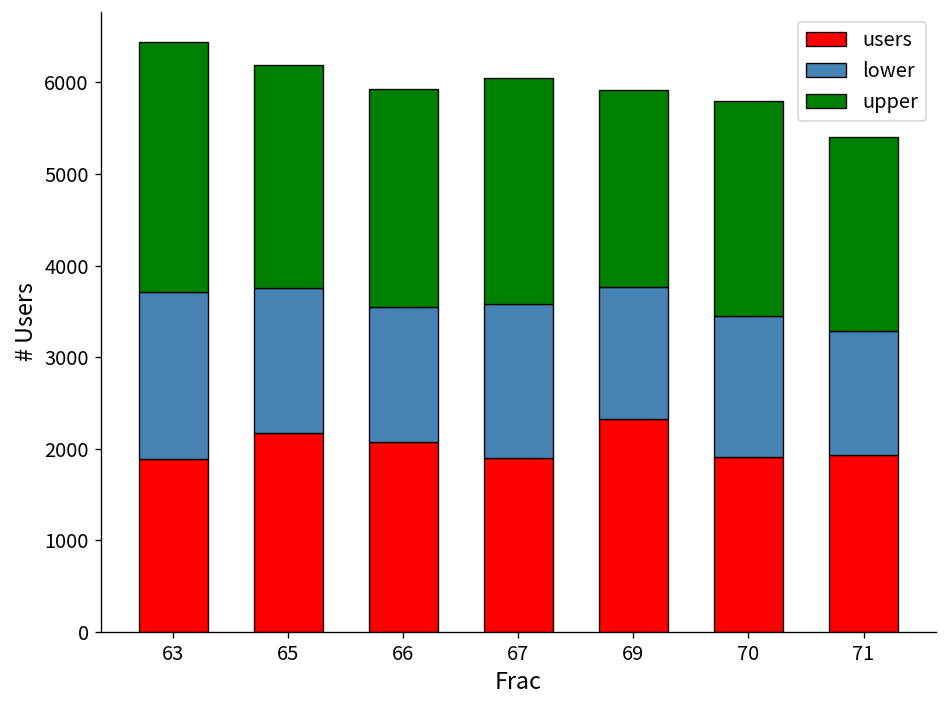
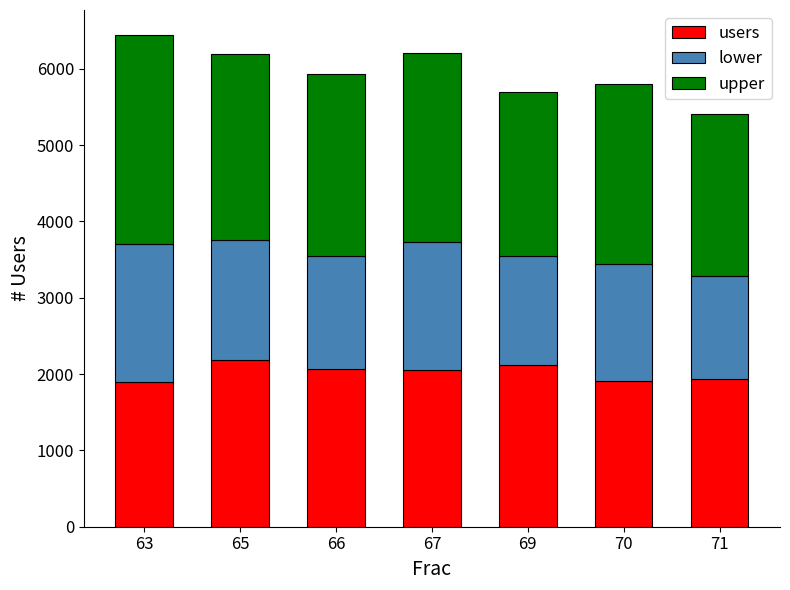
  {
    "users": {
      "63": 1900,
      "65": 2200,
      "66": 2100,
-     "67": 1900,
-     "69": 2300,
+     "67": 2100,
+     "69": 2100,
      "70": 1900,
      "71": 1900
    },
    "lower": {
      "63": 1800,
      "65": 1600,
      "66": 1500,
      "67": 1700,
      "69": 1400,
      "70": 1500,
      "71": 1400
    },
    "upper": {
      "63": 2700,
      "65": 2400,
      "66": 2400,
      "67": 2500,
      "69": 2100,
      "70": 2400,
      "71": 2100
    }
  }
